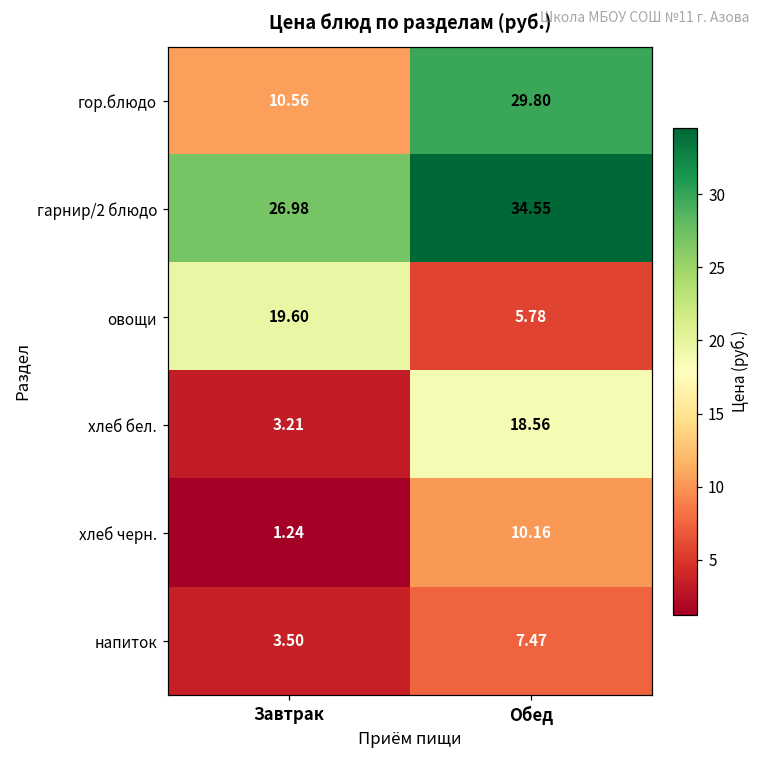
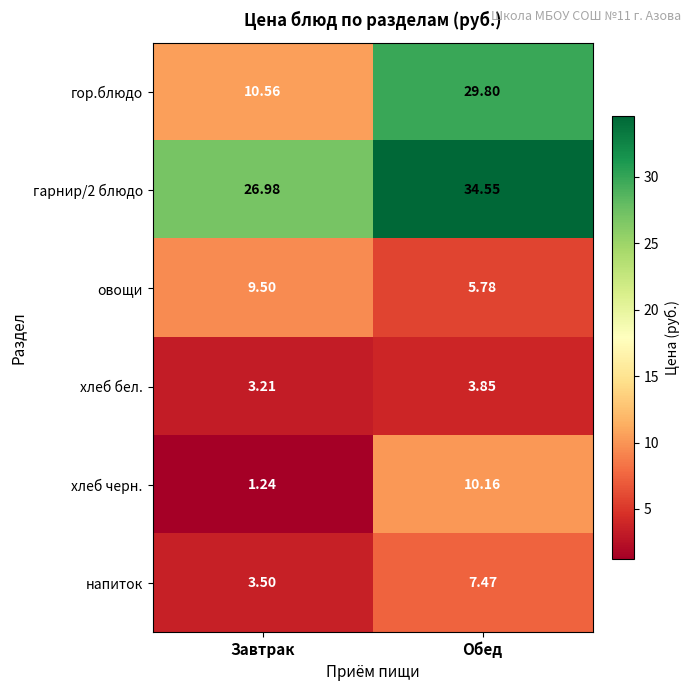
  {
    "гор.блюдо": {
      "Завтрак": 10.56,
      "Обед": 29.80
    },
    "гарнир/2 блюдо": {
      "Завтрак": 26.98,
      "Обед": 34.55
    },
    "овощи": {
-     "Завтрак": 19.60,
+     "Завтрак": 9.50,
      "Обед": 5.78
    },
    "хлеб бел.": {
      "Завтрак": 3.21,
-     "Обед": 18.56
+     "Обед": 3.85
    },
    "хлеб черн.": {
      "Завтрак": 1.24,
      "Обед": 10.16
    },
    "напиток": {
      "Завтрак": 3.50,
      "Обед": 7.47
    }
  }
